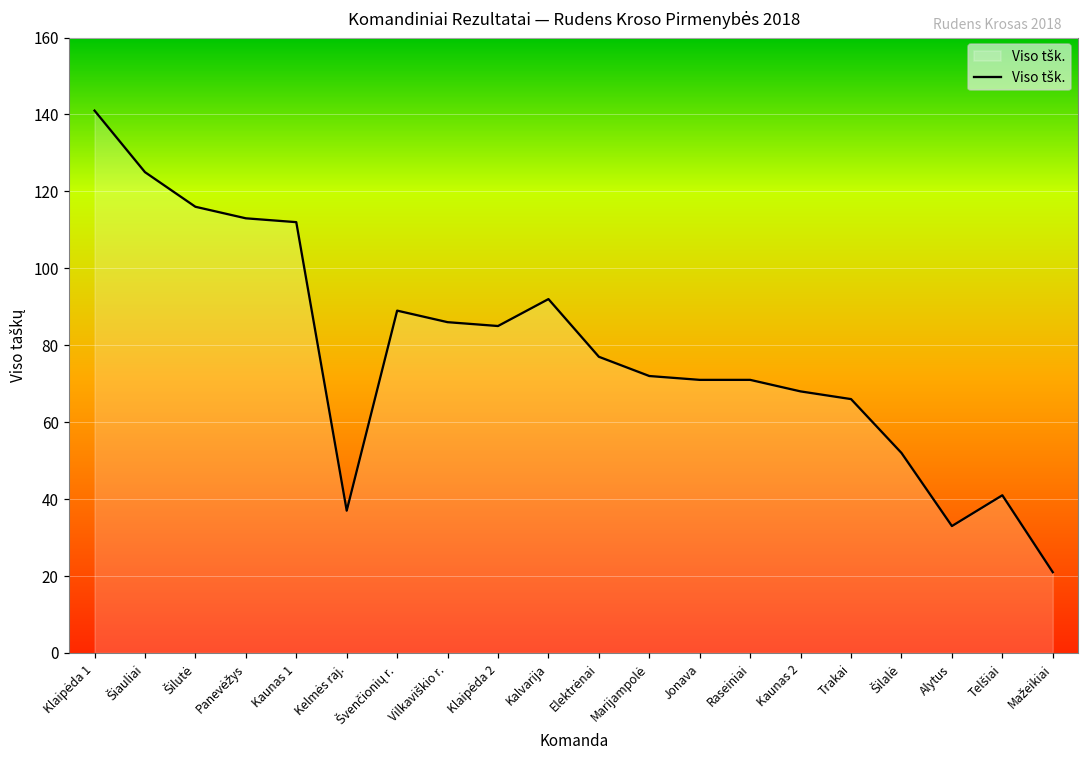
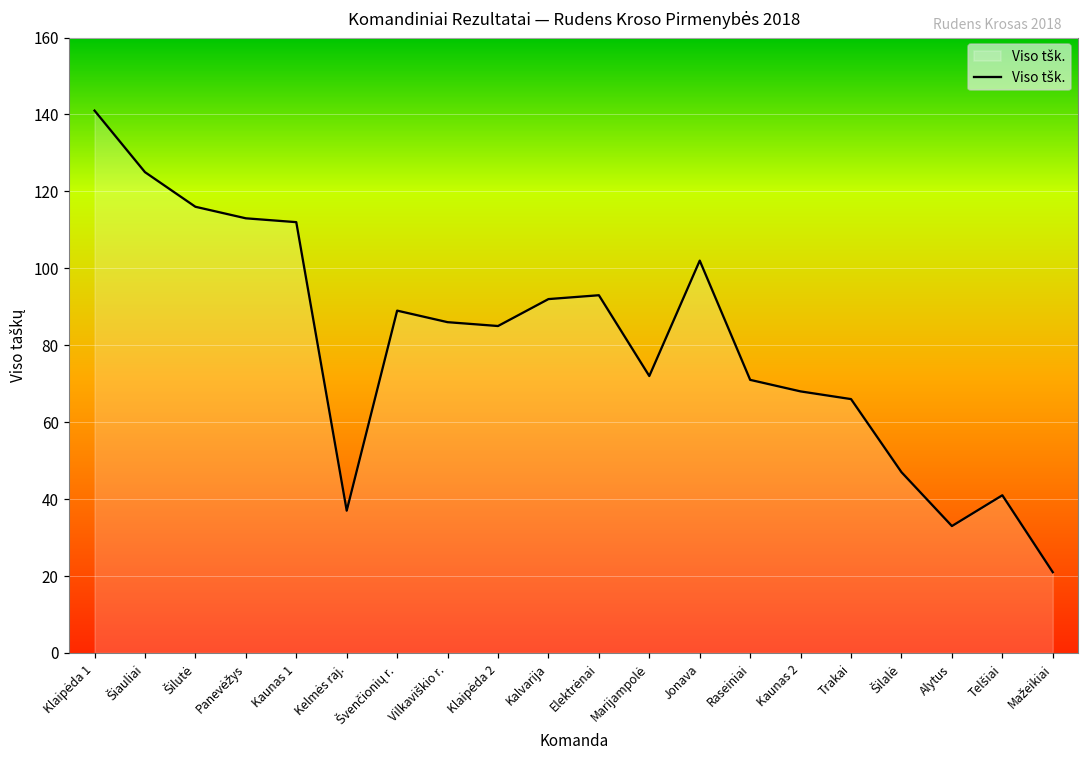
  {
    "Klaipėda 1": 141,
    "Šiauliai": 125,
    "Šilutė": 116,
    "Panevėžys": 113,
    "Kaunas 1": 112,
    "Kelmės raj.": 37,
    "Švenčionių r.": 89,
    "Vilkaviškio r.": 86,
    "Klaipėda 2": 85,
    "Kalvarija": 92,
-   "Elektrėnai": 77,
+   "Elektrėnai": 93,
    "Marijampolė": 72,
-   "Jonava": 71,
+   "Jonava": 102,
    "Raseiniai": 71,
    "Kaunas 2": 68,
    "Trakai": 66,
-   "Šilalė": 52,
+   "Šilalė": 47,
    "Alytus": 33,
    "Telšiai": 41,
    "Mažeikiai": 21
  }
